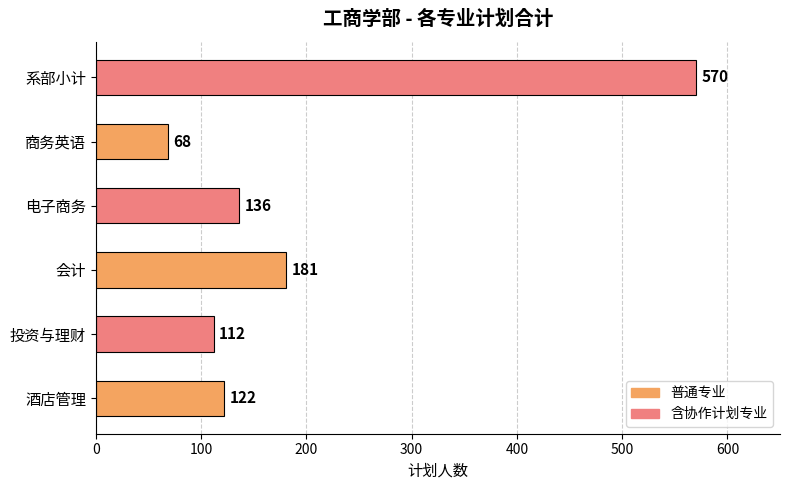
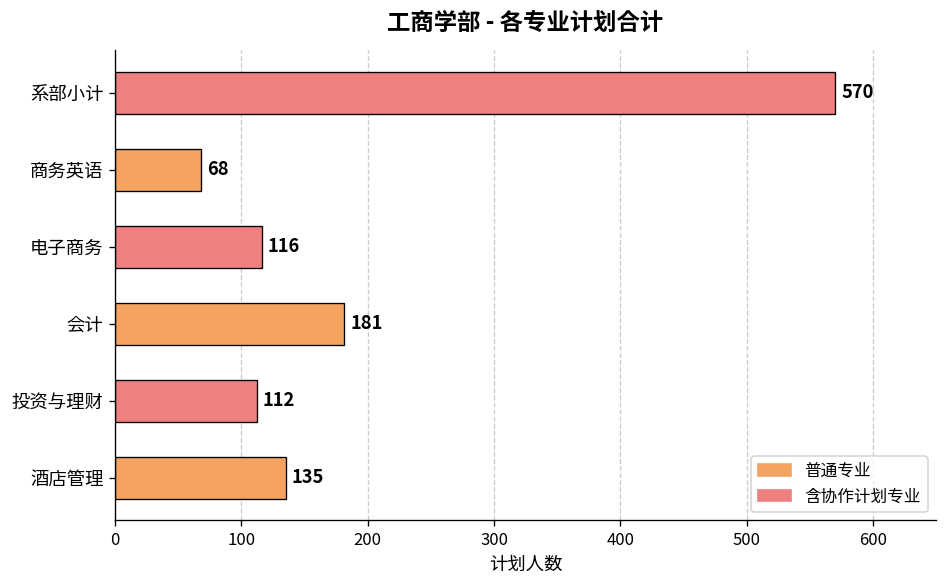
  {
    "系部小计": 570,
    "商务英语": 68,
-   "电子商务": 136,
+   "电子商务": 116,
    "会计": 181,
    "投资与理财": 112,
-   "酒店管理": 122
+   "酒店管理": 135
  }
